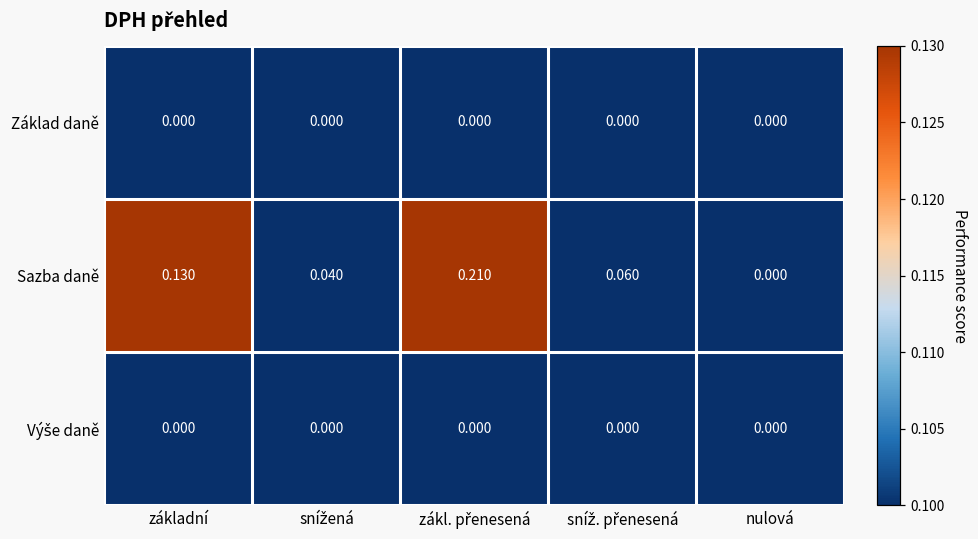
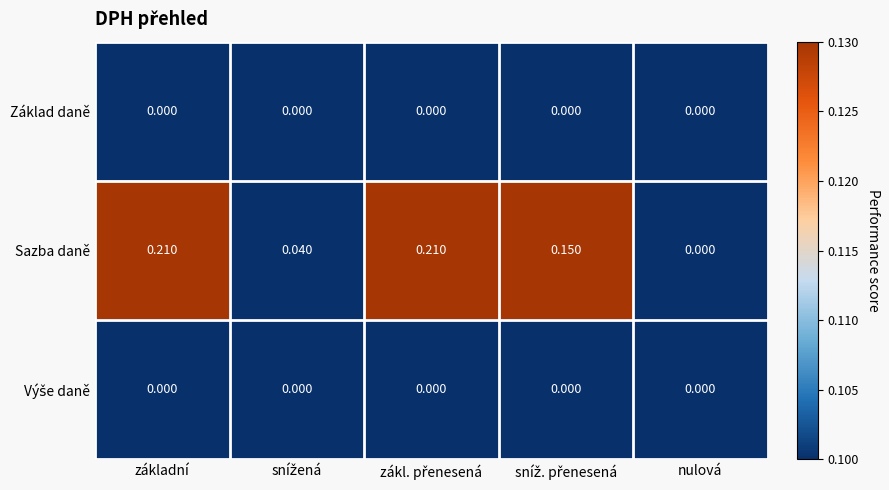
  {
    "Základ daně": {
      "základní": 0.000,
      "snížená": 0.000,
      "zákl. přenesená": 0.000,
      "sníž. přenesená": 0.000,
      "nulová": 0.000
    },
    "Sazba daně": {
-     "základní": 0.130,
+     "základní": 0.210,
      "snížená": 0.040,
      "zákl. přenesená": 0.210,
-     "sníž. přenesená": 0.060,
+     "sníž. přenesená": 0.150,
      "nulová": 0.000
    },
    "Výše daně": {
      "základní": 0.000,
      "snížená": 0.000,
      "zákl. přenesená": 0.000,
      "sníž. přenesená": 0.000,
      "nulová": 0.000
    }
  }
